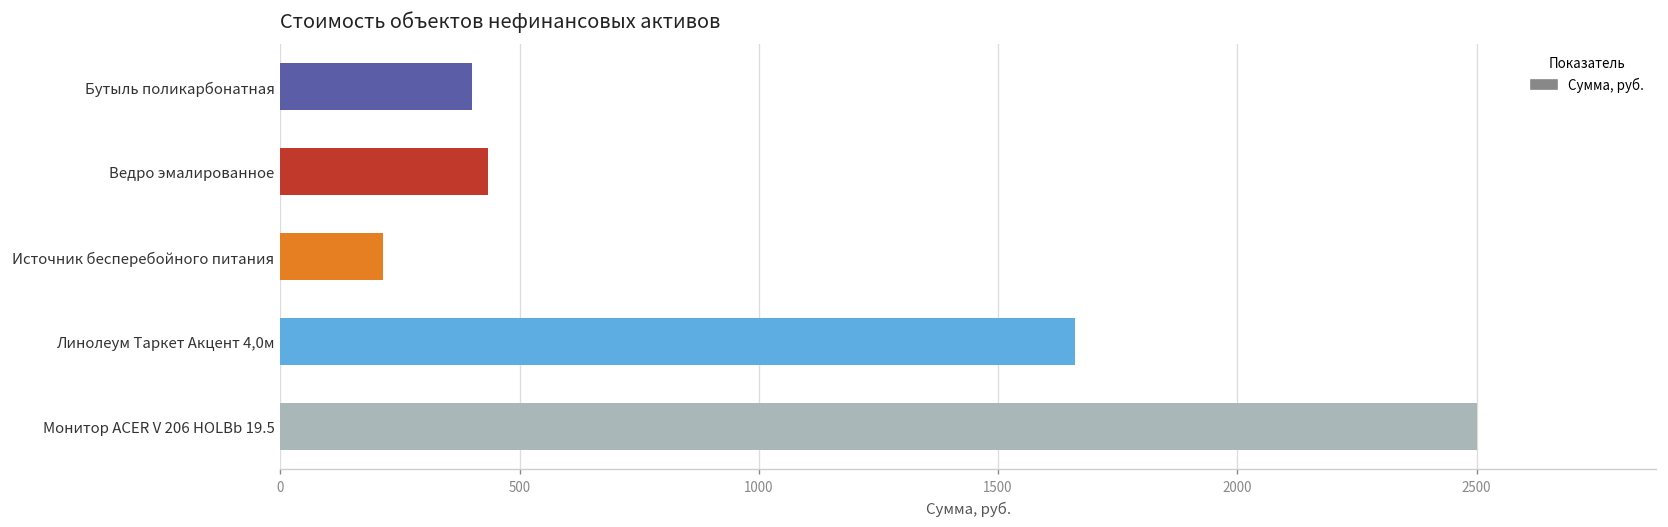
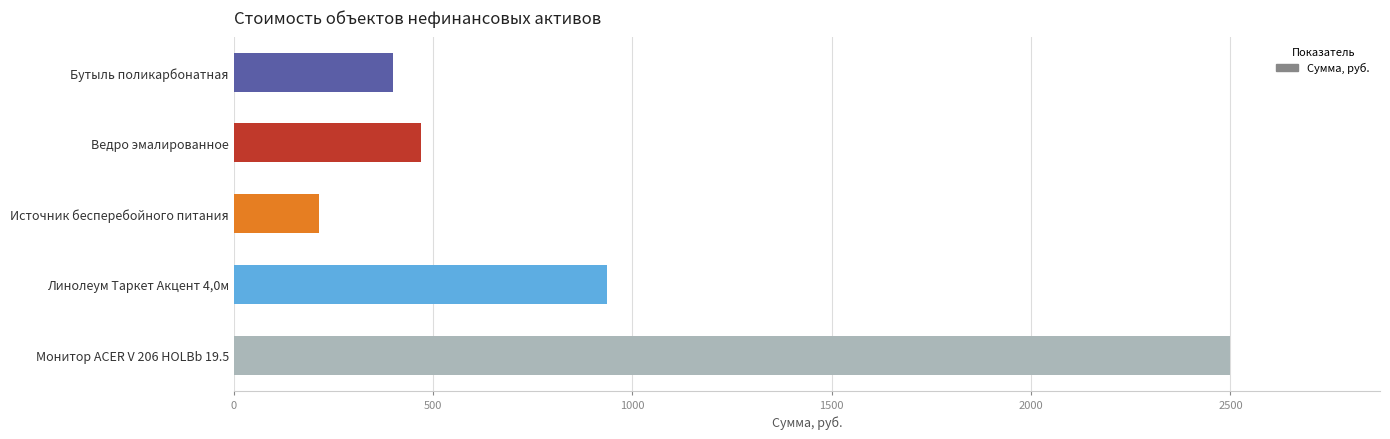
  {
    "Бутыль поликарбонатная": 400,
-   "Ведро эмалированное": 440,
+   "Ведро эмалированное": 470,
    "Источник бесперебойного питания": 210,
-   "Линолеум Таркет Акцент 4,0м": 1660,
+   "Линолеум Таркет Акцент 4,0м": 940,
    "Монитор ACER V 206 HOLBb 19.5": 2500
  }
